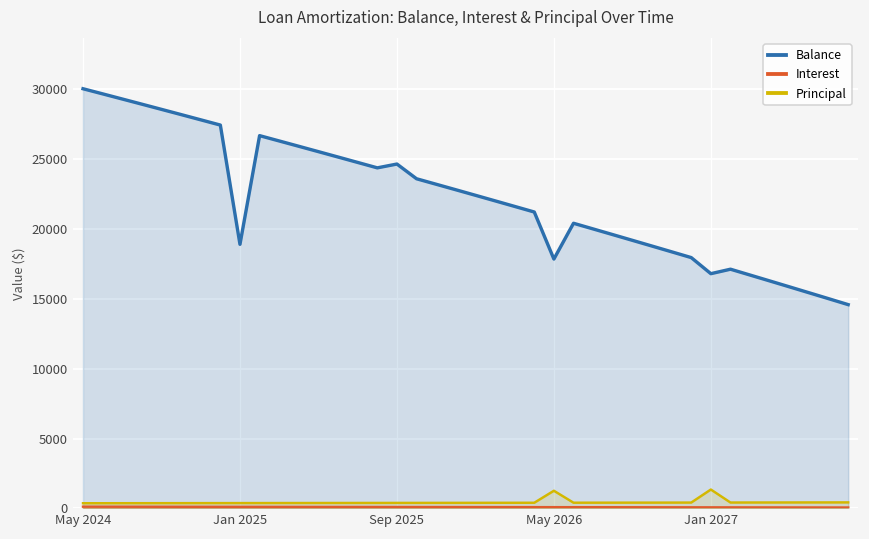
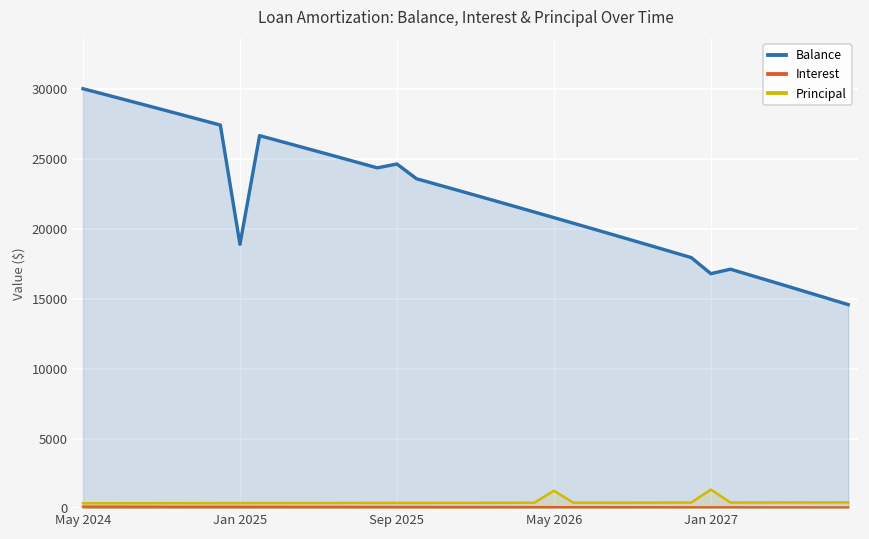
  {
    "Balance": {
      "May 2024": 30100,
      "Jan 2025": 18900,
      "Sep 2025": 24700,
-     "May 2026": 17900,
+     "May 2026": 20800,
      "Jan 2027": 16800
    },
    "Interest": {
      "May 2024": 100,
      "Jan 2025": 100,
      "Sep 2025": 100,
      "May 2026": 100,
      "Jan 2027": 100
    },
    "Principal": {
      "May 2024": 400,
      "Jan 2025": 400,
      "Sep 2025": 400,
      "May 2026": 1300,
      "Jan 2027": 1300
    }
  }
